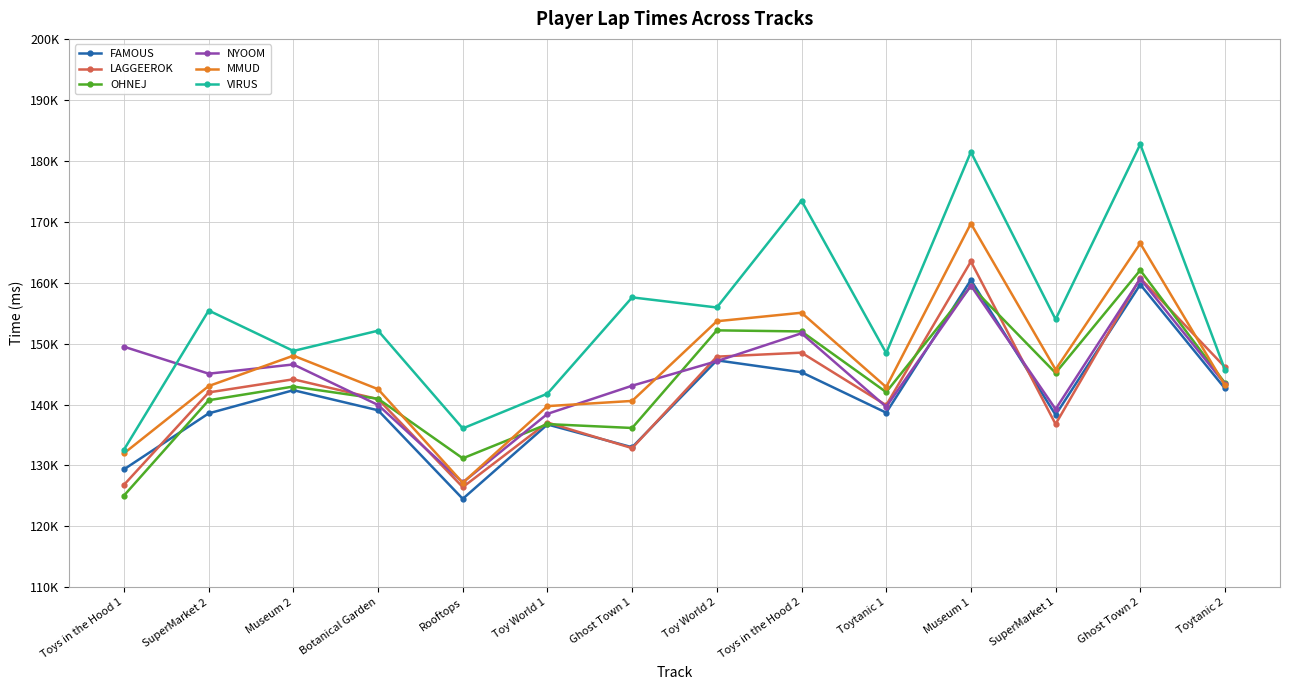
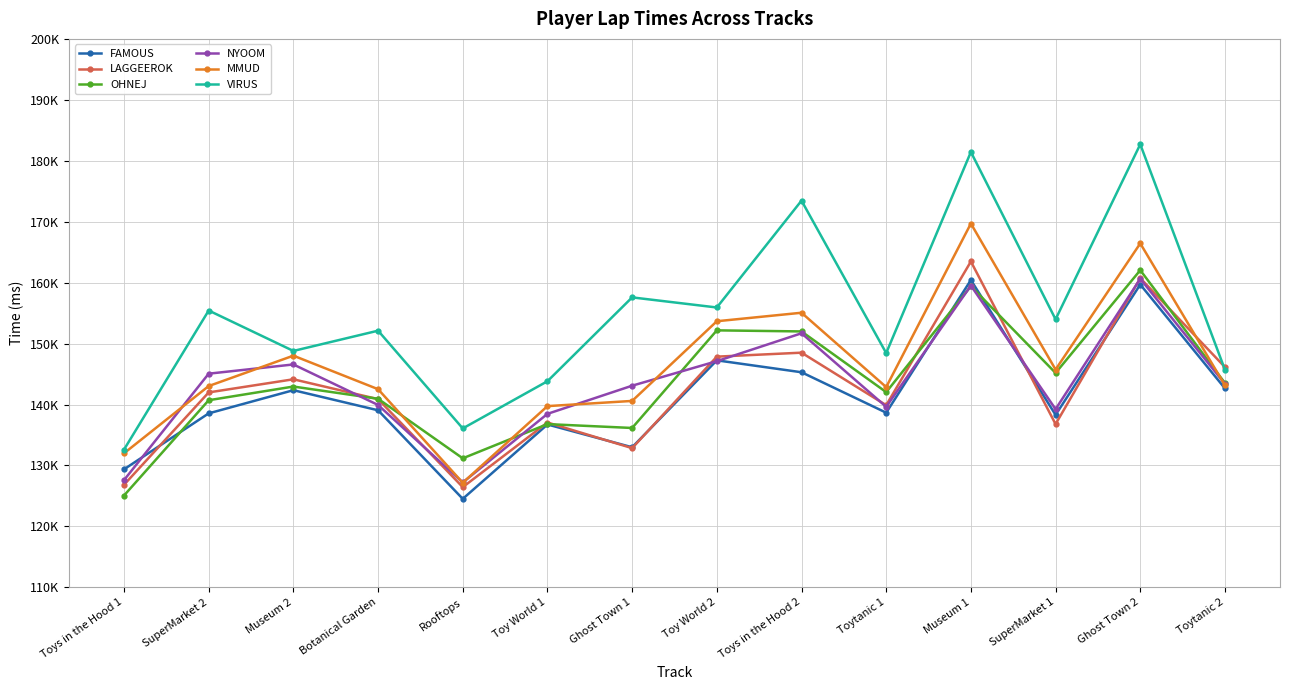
  {
    "FAMOUS": {
      "Toys in the Hood 1": 129000,
      "SuperMarket 2": 139000,
      "Museum 2": 142000,
      "Botanical Garden": 139000,
      "Rooftops": 125000,
      "Toys in the Hood 2": 145000,
      "Toytanic 1": 139000,
      "Museum 1": 160000,
      "SuperMarket 1": 138000,
      "Ghost Town 2": 160000,
      "Toytanic 2": 143000
    },
    "OHNEJ": {
      "Toys in the Hood 1": 125000,
      "SuperMarket 2": 141000,
      "Museum 2": 143000,
      "Rooftops": 131000,
      "Ghost Town 1": 136000,
      "Toy World 2": 152000,
      "Toytanic 1": 142000,
      "SuperMarket 1": 145000,
      "Ghost Town 2": 162000
    },
    "NYOOM": {
-     "Toys in the Hood 1": 149000,
+     "Toys in the Hood 1": 128000,
      "SuperMarket 2": 145000,
      "Museum 2": 147000,
      "Botanical Garden": 140000,
      "Toy World 1": 138000,
      "Ghost Town 1": 143000,
      "SuperMarket 1": 139000
    },
    "VIRUS": {
      "Toys in the Hood 1": 133000,
      "SuperMarket 2": 155000,
      "Museum 2": 149000,
      "Botanical Garden": 152000,
      "Rooftops": 136000,
-     "Toy World 1": 142000,
+     "Toy World 1": 144000,
      "Ghost Town 1": 158000,
      "Toy World 2": 156000,
      "Toys in the Hood 2": 173000,
      "Toytanic 1": 148000,
      "Museum 1": 181000,
      "SuperMarket 1": 154000,
      "Ghost Town 2": 183000,
      "Toytanic 2": 146000
    }
  }
